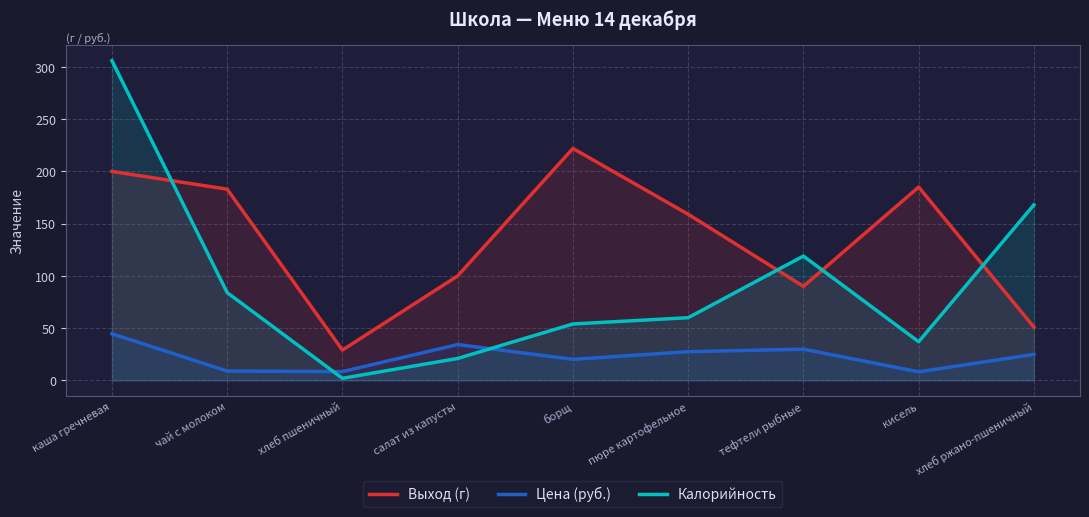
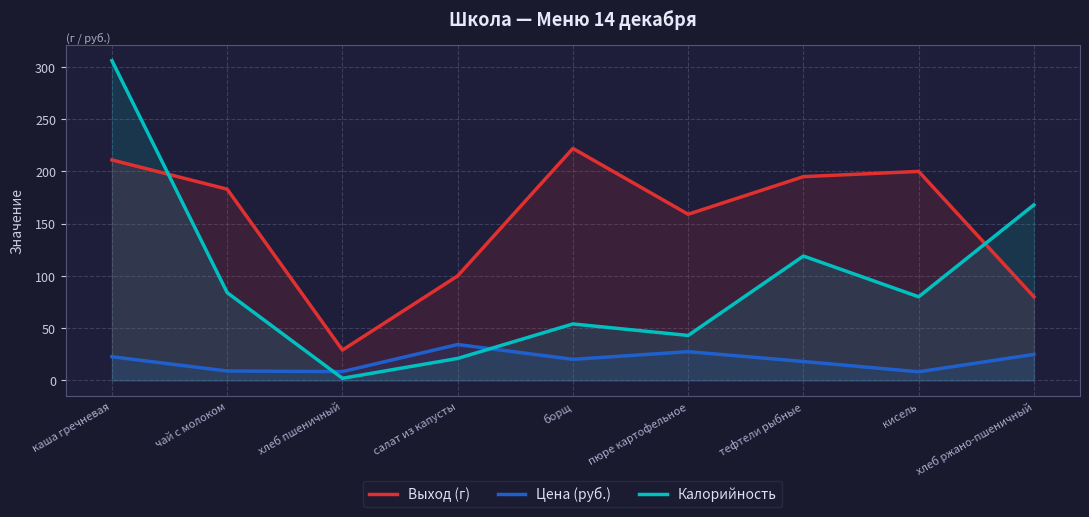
  {
    "Выход (г)": {
-     "каша гречневая": 200,
+     "каша гречневая": 211,
      "чай с молоком": 183,
      "хлеб пшеничный": 29,
      "салат из капусты": 100,
      "борщ": 222,
      "пюре картофельное": 159,
-     "тефтели рыбные": 90,
-     "кисель": 185,
-     "хлеб ржано-пшеничный": 51
+     "тефтели рыбные": 195,
+     "кисель": 200,
+     "хлеб ржано-пшеничный": 80
    },
    "Цена (руб.)": {
-     "каша гречневая": 45,
+     "каша гречневая": 23,
      "чай с молоком": 9,
      "хлеб пшеничный": 8,
      "салат из капусты": 34,
      "борщ": 20,
      "пюре картофельное": 27,
-     "тефтели рыбные": 30,
+     "тефтели рыбные": 18,
      "кисель": 8,
      "хлеб ржано-пшеничный": 25
    },
    "Калорийность": {
      "каша гречневая": 306,
      "чай с молоком": 84,
      "хлеб пшеничный": 2,
      "салат из капусты": 21,
      "борщ": 54,
-     "пюре картофельное": 60,
+     "пюре картофельное": 43,
      "тефтели рыбные": 119,
-     "кисель": 37,
+     "кисель": 80,
      "хлеб ржано-пшеничный": 168
    }
  }
